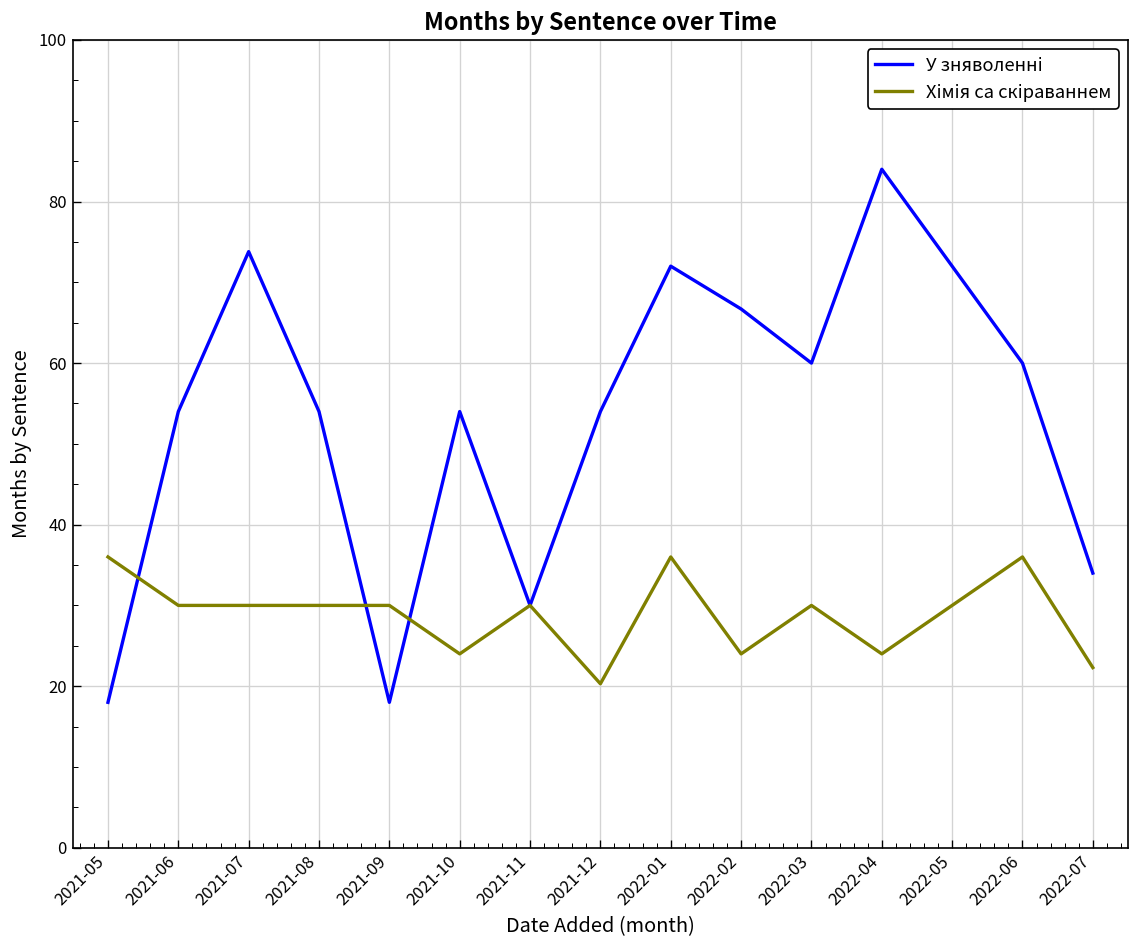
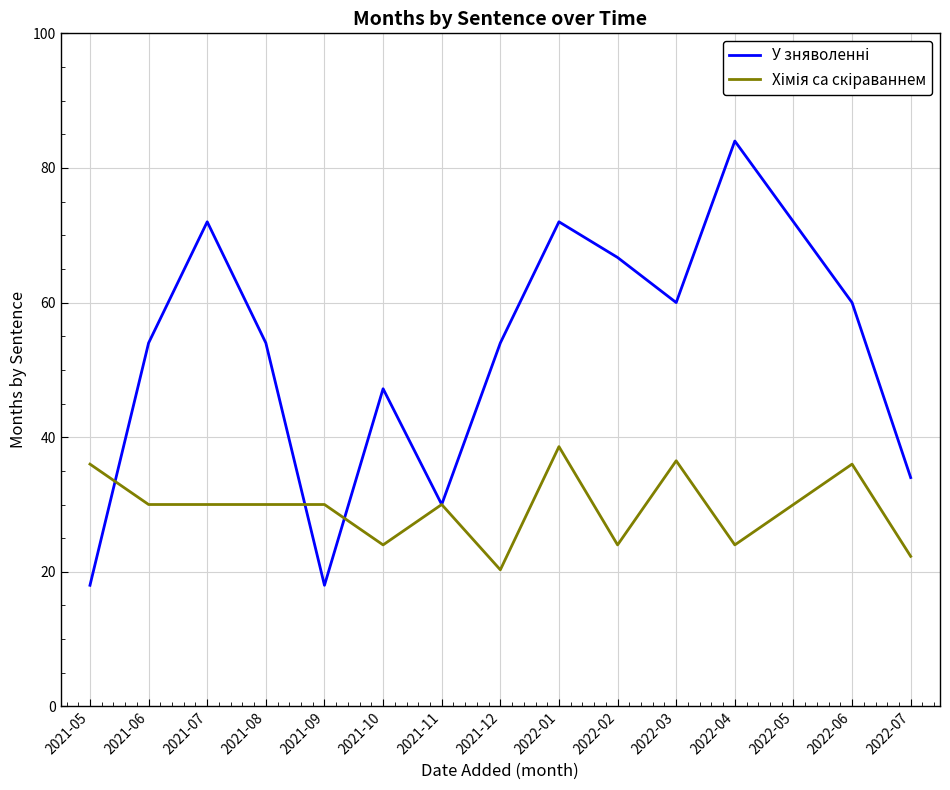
  {
    "У зняволенні": {
      "2021-05": 18,
      "2021-06": 54,
-     "2021-07": 74,
+     "2021-07": 72,
      "2021-08": 54,
      "2021-09": 18,
-     "2021-10": 54,
+     "2021-10": 47,
      "2021-12": 54,
      "2022-01": 72,
      "2022-02": 67,
      "2022-03": 60,
      "2022-04": 84,
      "2022-05": 72,
      "2022-06": 60,
      "2022-07": 34
    },
    "Хімія са скіраваннем": {
      "2021-05": 36,
      "2021-06": 30,
      "2021-07": 30,
      "2021-08": 30,
      "2021-09": 30,
      "2021-10": 24,
      "2021-12": 20,
-     "2022-01": 36,
+     "2022-01": 39,
      "2022-02": 24,
-     "2022-03": 30,
+     "2022-03": 37,
      "2022-04": 24,
      "2022-05": 30,
      "2022-06": 36,
      "2022-07": 22
    }
  }
